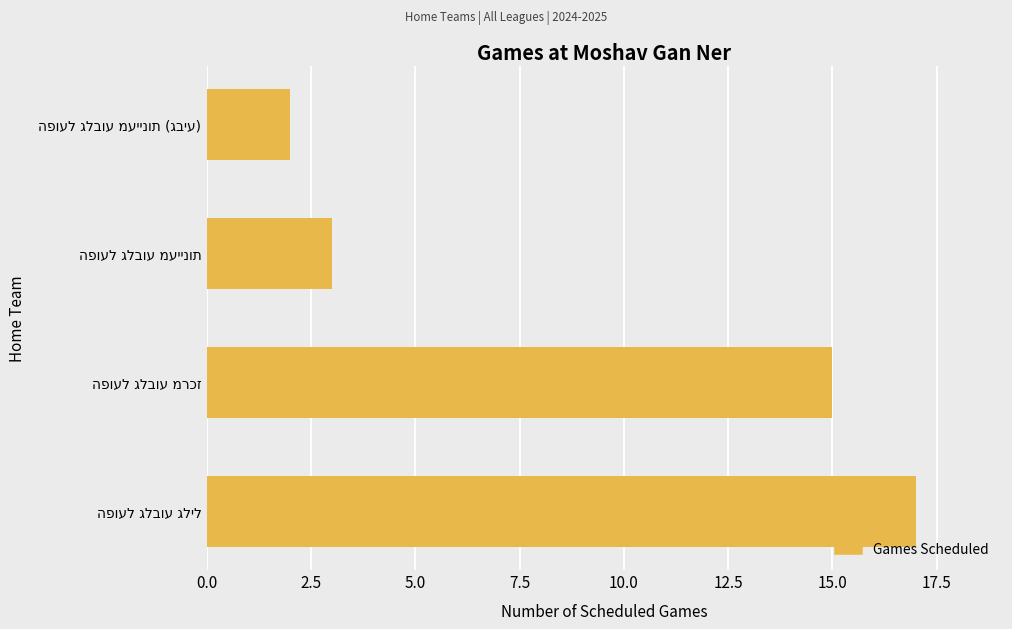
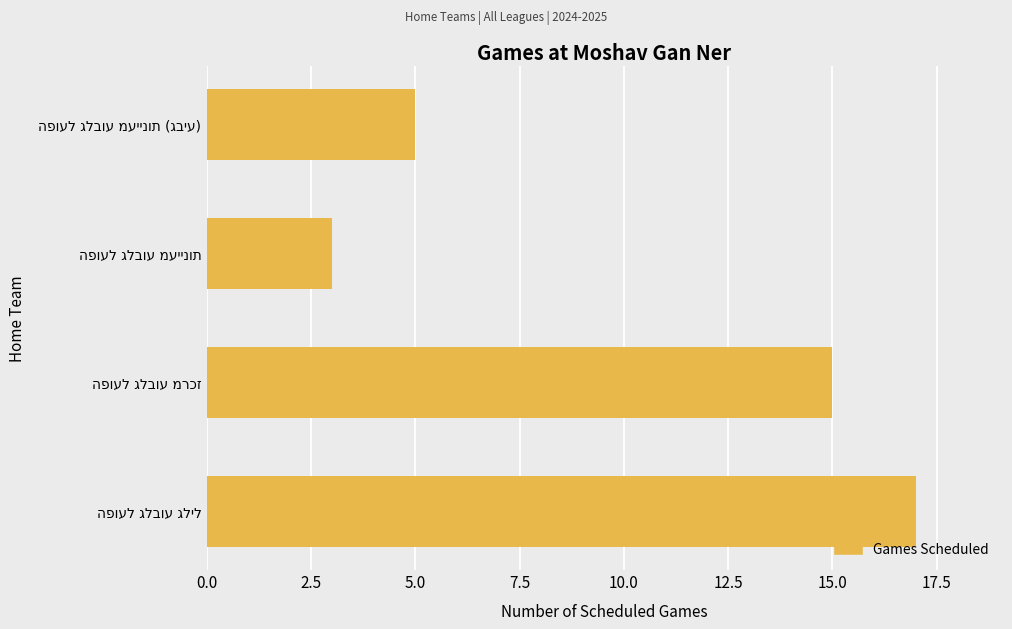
  {
-   "הפועל גלבוע מעיינות (גביע)": 2,
+   "הפועל גלבוע מעיינות (גביע)": 5,
    "הפועל גלבוע מעיינות": 3,
    "הפועל גלבוע מרכז": 15,
    "הפועל גלבוע גליל": 17
  }
